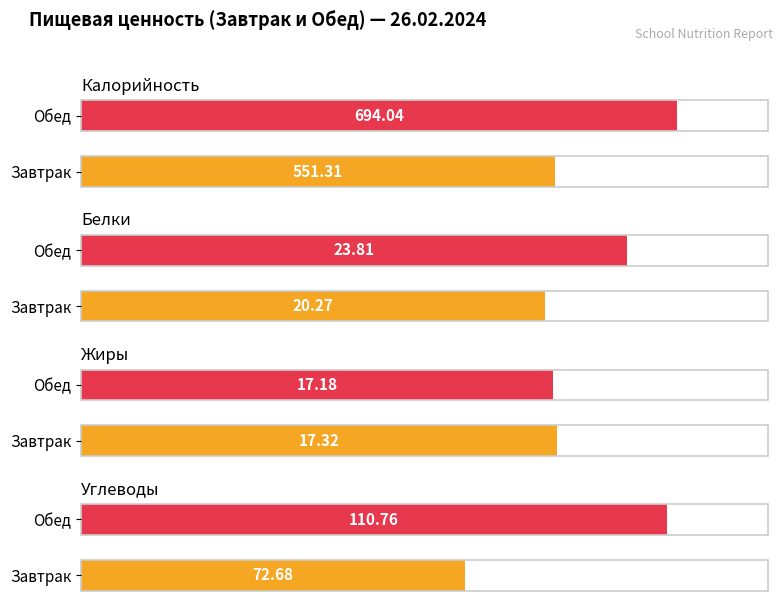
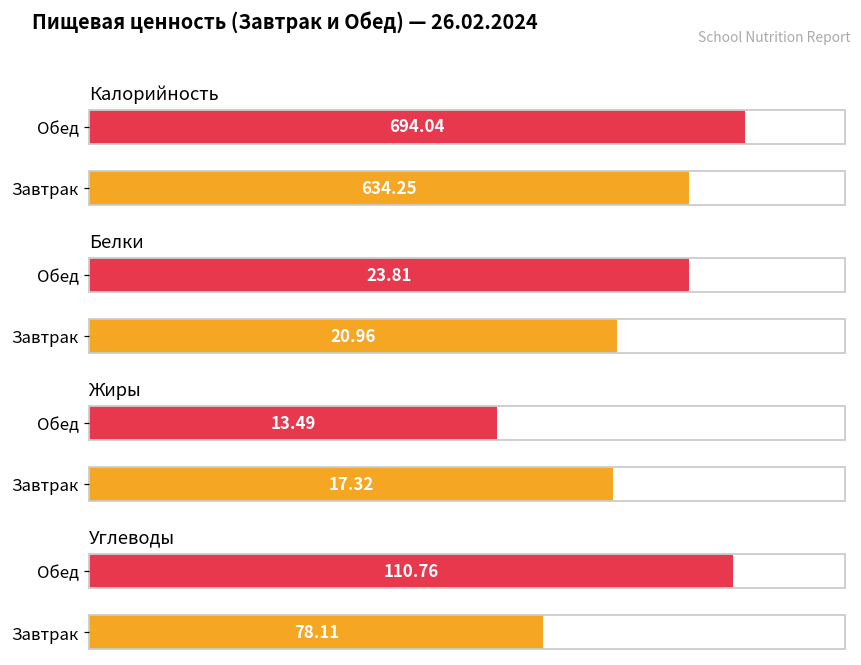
  {
    "Калорийность": {
      "Обед": 694.04,
-     "Завтрак": 551.31
+     "Завтрак": 634.25
    },
    "Белки": {
      "Обед": 23.81,
-     "Завтрак": 20.27
+     "Завтрак": 20.96
    },
    "Жиры": {
-     "Обед": 17.18,
+     "Обед": 13.49,
      "Завтрак": 17.32
    },
    "Углеводы": {
      "Обед": 110.76,
-     "Завтрак": 72.68
+     "Завтрак": 78.11
    }
  }
